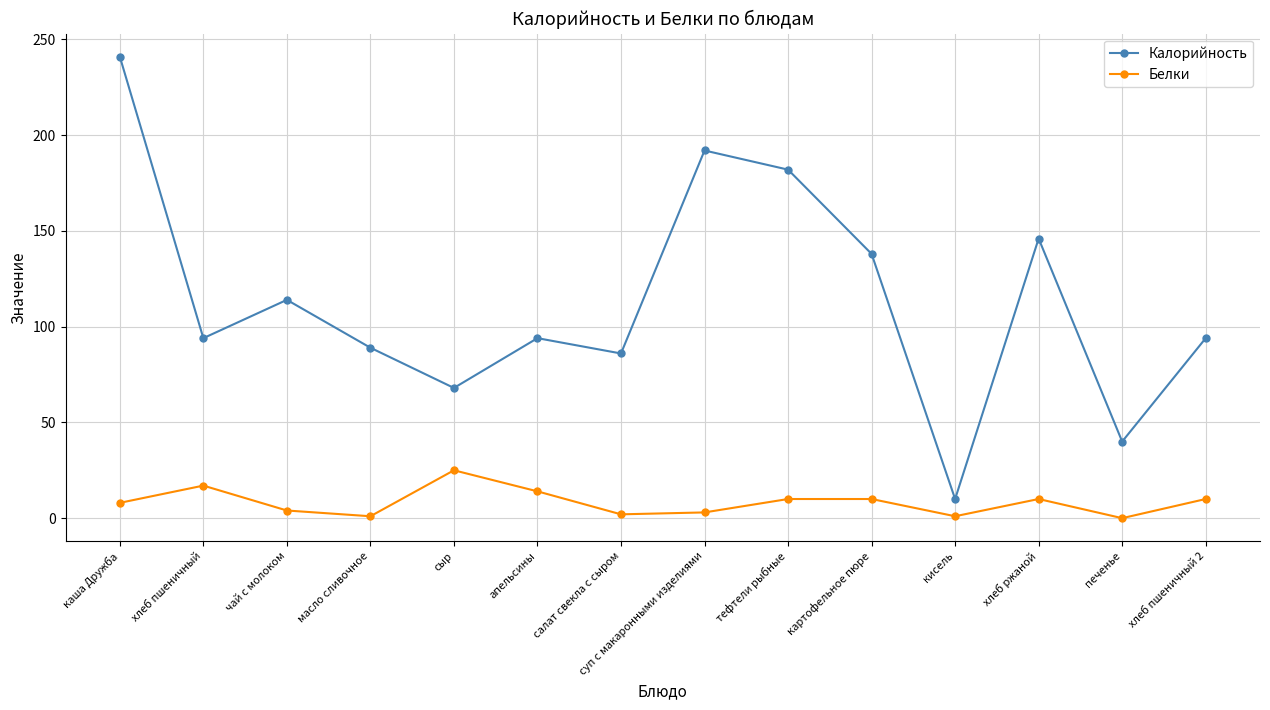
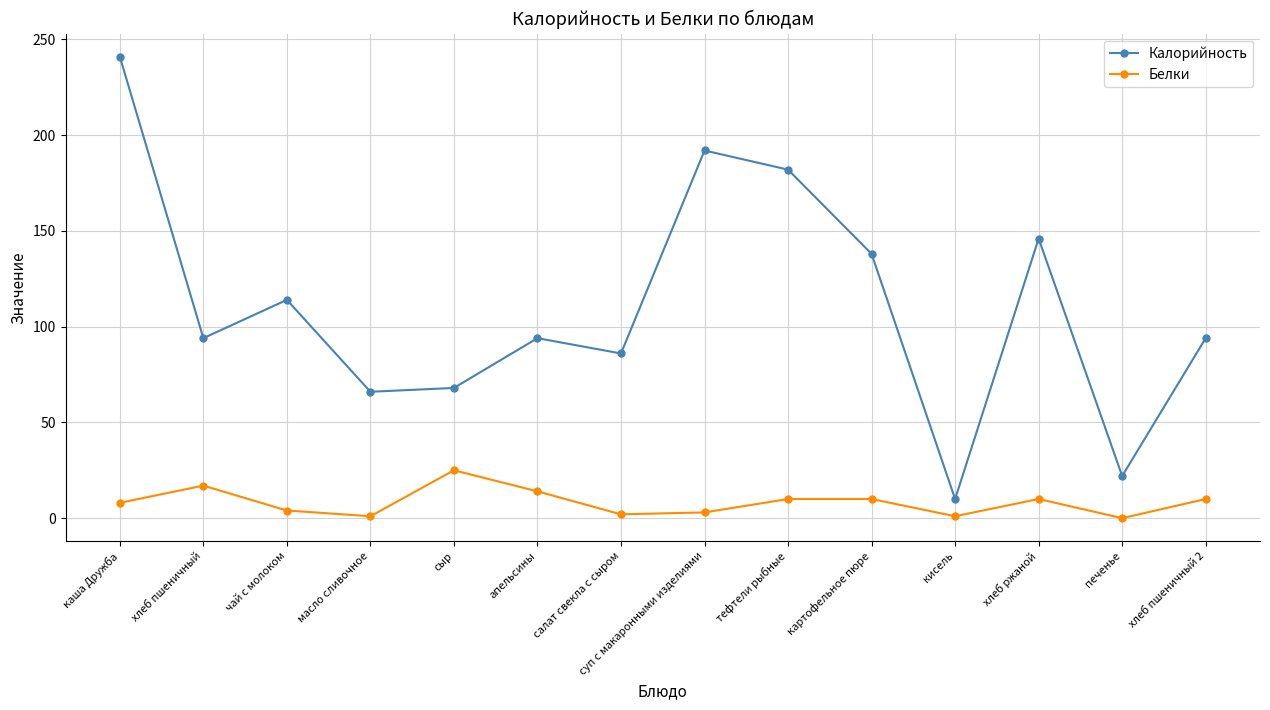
  {
    "Калорийность": {
      "каша Дружба": 241,
      "хлеб пшеничный": 94,
      "чай с молоком": 114,
-     "масло сливочное": 89,
+     "масло сливочное": 66,
      "сыр": 68,
      "апельсины": 94,
      "салат свекла с сыром": 86,
      "суп с макаронными изделиями": 192,
      "тефтели рыбные": 182,
      "картофельное пюре": 138,
      "кисель": 10,
      "хлеб ржаной": 146,
-     "печенье": 40,
+     "печенье": 22,
      "хлеб пшеничный 2": 94
    },
    "Белки": {
      "каша Дружба": 8,
      "хлеб пшеничный": 17,
      "чай с молоком": 4,
      "масло сливочное": 1,
      "сыр": 25,
      "апельсины": 14,
      "салат свекла с сыром": 2,
      "суп с макаронными изделиями": 3,
      "тефтели рыбные": 10,
      "картофельное пюре": 10,
      "кисель": 1,
      "хлеб ржаной": 10,
      "печенье": 0,
      "хлеб пшеничный 2": 10
    }
  }
